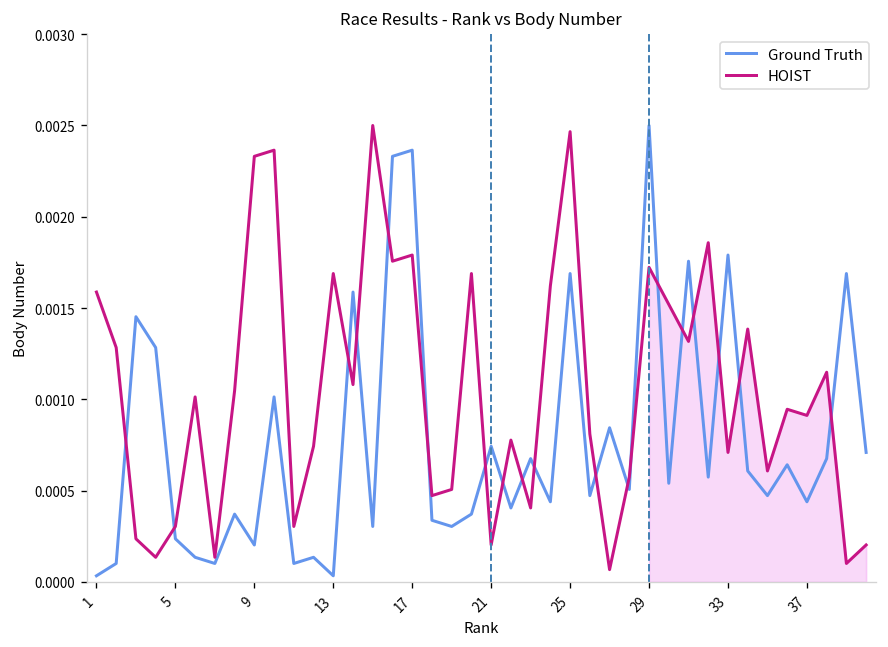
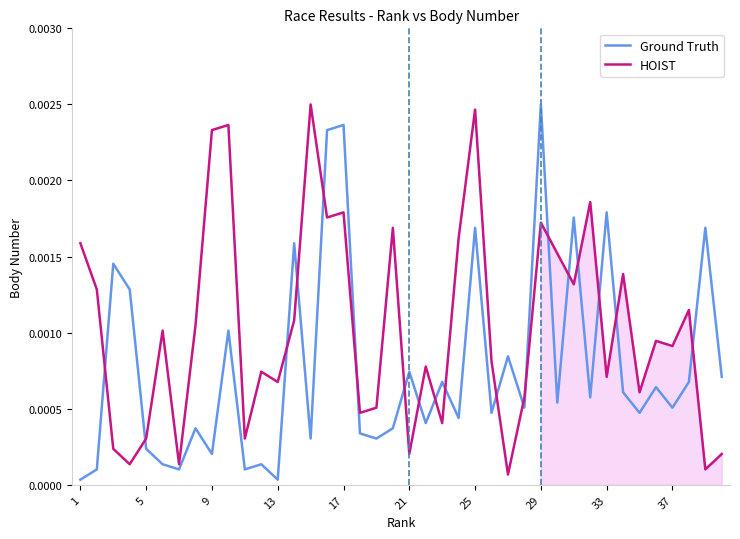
  {
    "Ground Truth": {
      "1": 0.00003,
      "5": 0.00024,
      "9": 0.00020,
      "13": 0.00003,
      "17": 0.00236,
      "21": 0.00074,
      "25": 0.00169,
      "29": 0.00250,
      "33": 0.00179,
-     "37": 0.00044
+     "37": 0.00051
    },
    "HOIST": {
      "1": 0.00159,
      "5": 0.00030,
      "9": 0.00233,
-     "13": 0.00169,
+     "13": 0.00068,
      "17": 0.00179,
      "21": 0.00020,
      "25": 0.00247
    }
  }
